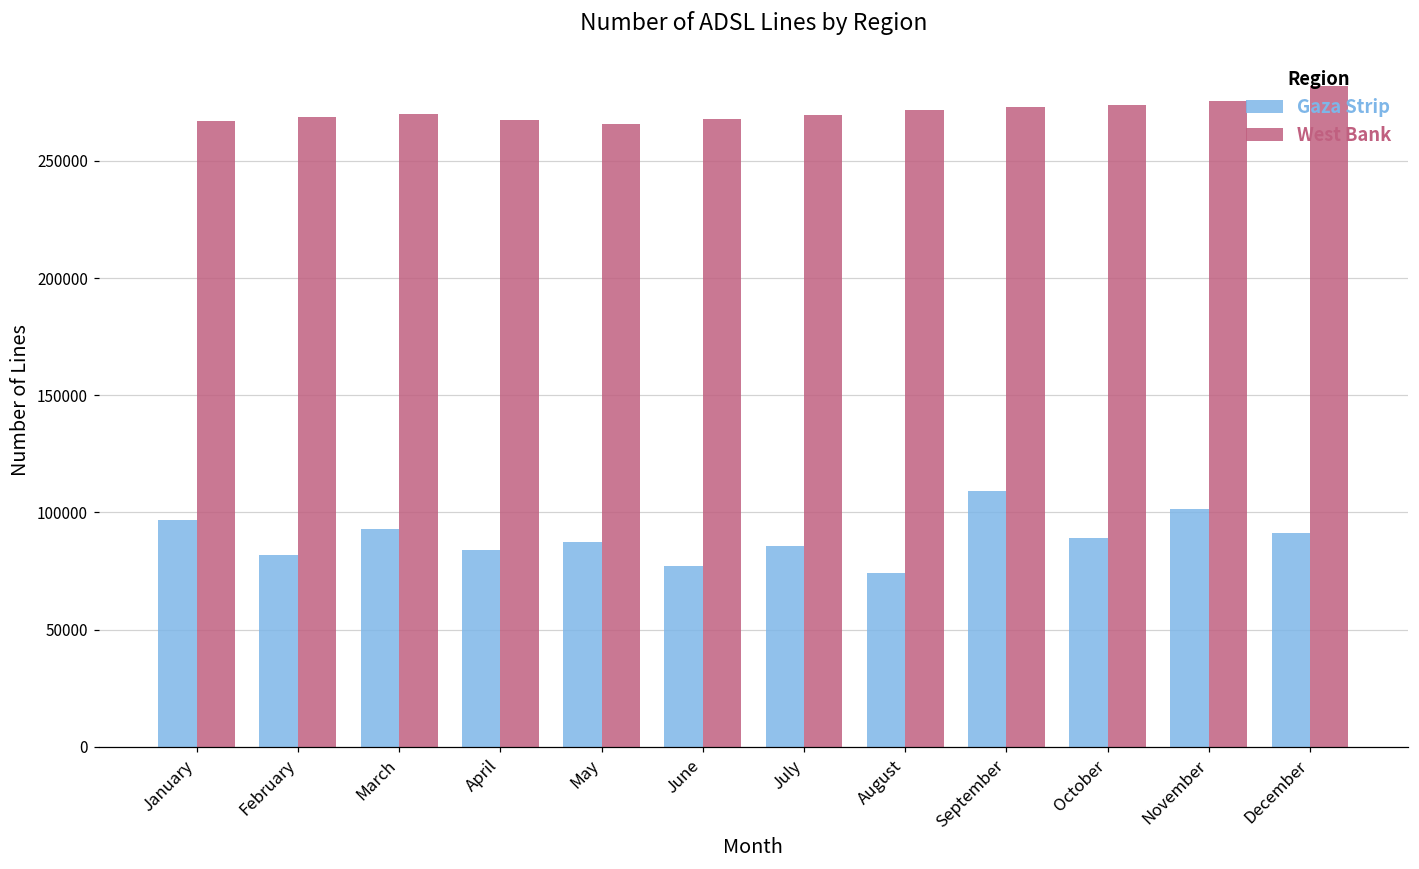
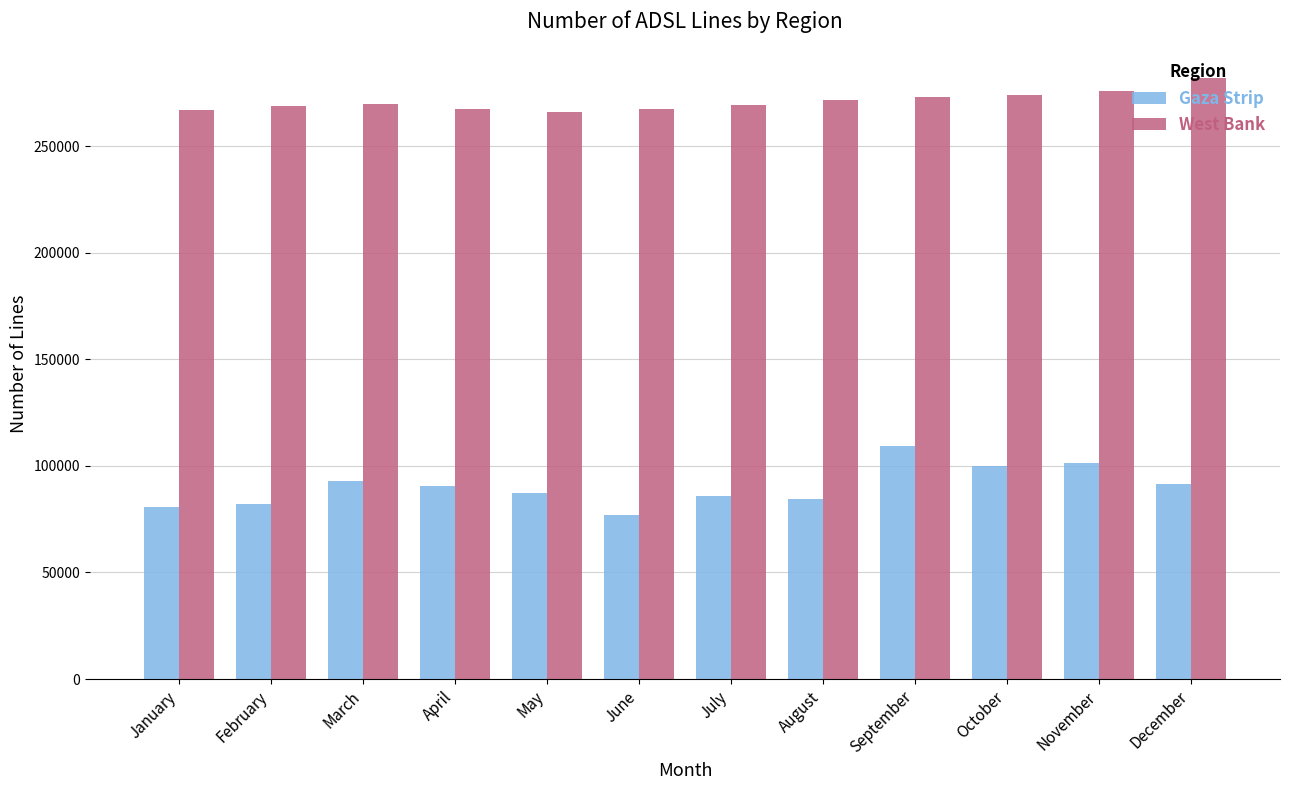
  {
    "Gaza Strip": {
-     "January": 97000,
+     "January": 81000,
      "February": 82000,
      "March": 93000,
-     "April": 84000,
+     "April": 90000,
      "May": 87000,
      "June": 77000,
      "July": 86000,
-     "August": 74000,
+     "August": 84000,
      "September": 109000,
-     "October": 89000,
+     "October": 100000,
      "November": 101000,
      "December": 91000
    }
  }
